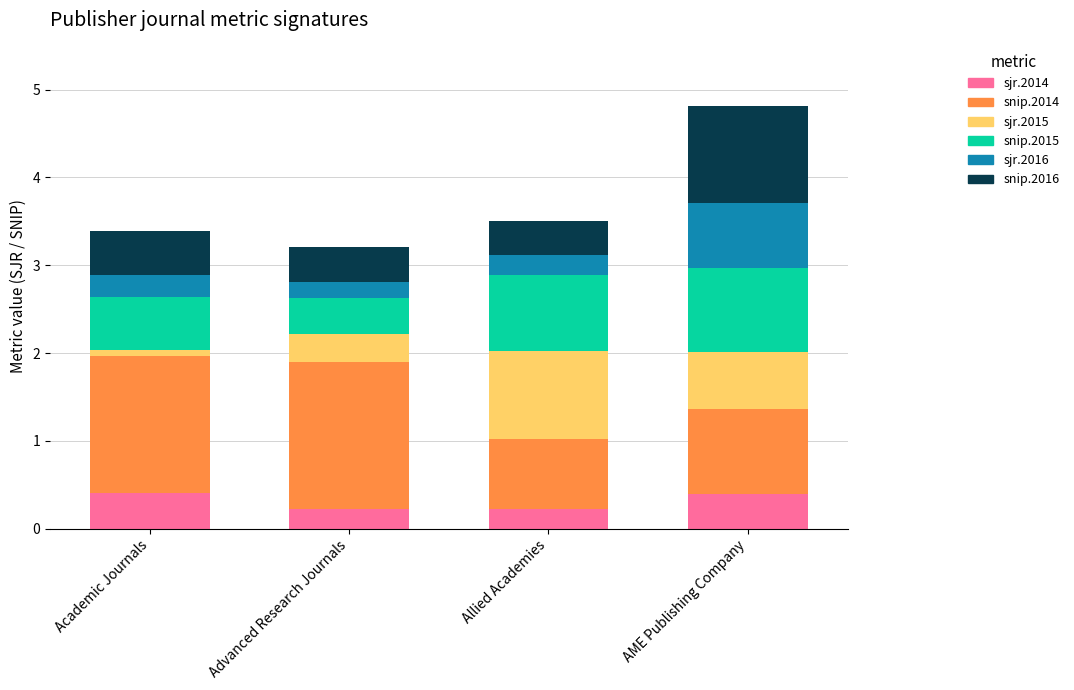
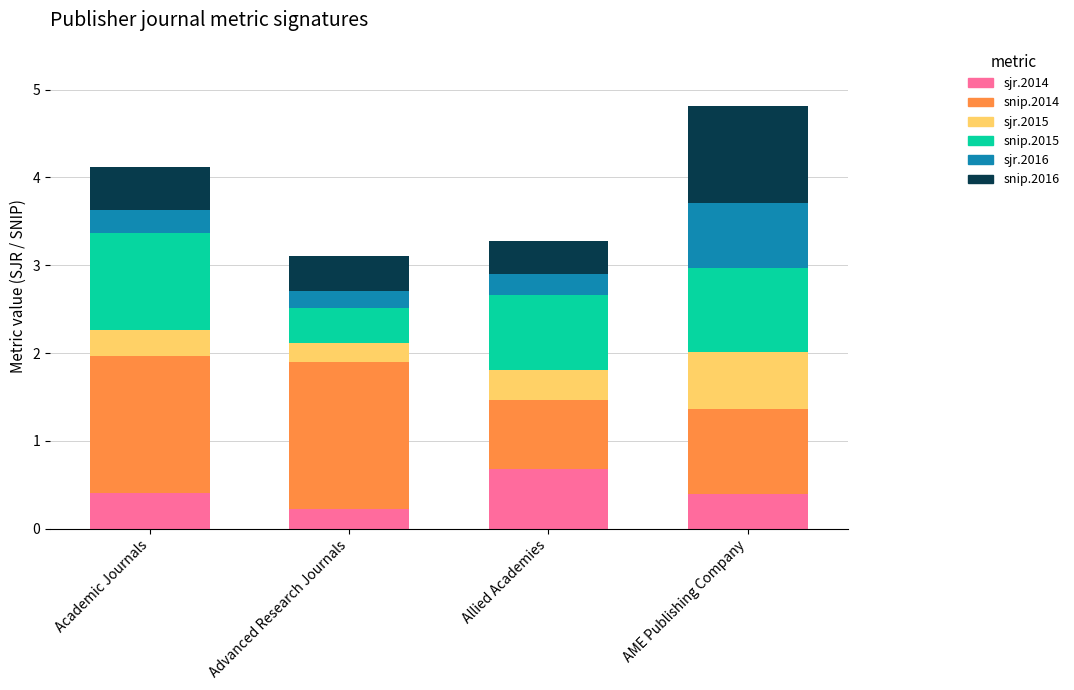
  {
    "sjr.2014": {
      "Academic Journals": 0.4,
      "Advanced Research Journals": 0.2,
-     "Allied Academies": 0.2,
+     "Allied Academies": 0.7,
      "AME Publishing Company": 0.4
    },
    "snip.2014": {
      "Academic Journals": 1.6,
      "Advanced Research Journals": 1.7,
      "Allied Academies": 0.8,
      "AME Publishing Company": 1.0
    },
    "sjr.2015": {
-     "Academic Journals": 0.1,
-     "Advanced Research Journals": 0.3,
-     "Allied Academies": 1.0,
+     "Academic Journals": 0.3,
+     "Advanced Research Journals": 0.2,
+     "Allied Academies": 0.3,
      "AME Publishing Company": 0.7
    },
    "snip.2015": {
-     "Academic Journals": 0.6,
+     "Academic Journals": 1.1,
      "Advanced Research Journals": 0.4,
      "Allied Academies": 0.9,
      "AME Publishing Company": 1.0
    },
    "sjr.2016": {
      "Academic Journals": 0.3,
      "Advanced Research Journals": 0.2,
      "Allied Academies": 0.2,
      "AME Publishing Company": 0.7
    },
    "snip.2016": {
      "Academic Journals": 0.5,
      "Advanced Research Journals": 0.4,
      "Allied Academies": 0.4,
      "AME Publishing Company": 1.1
    }
  }
